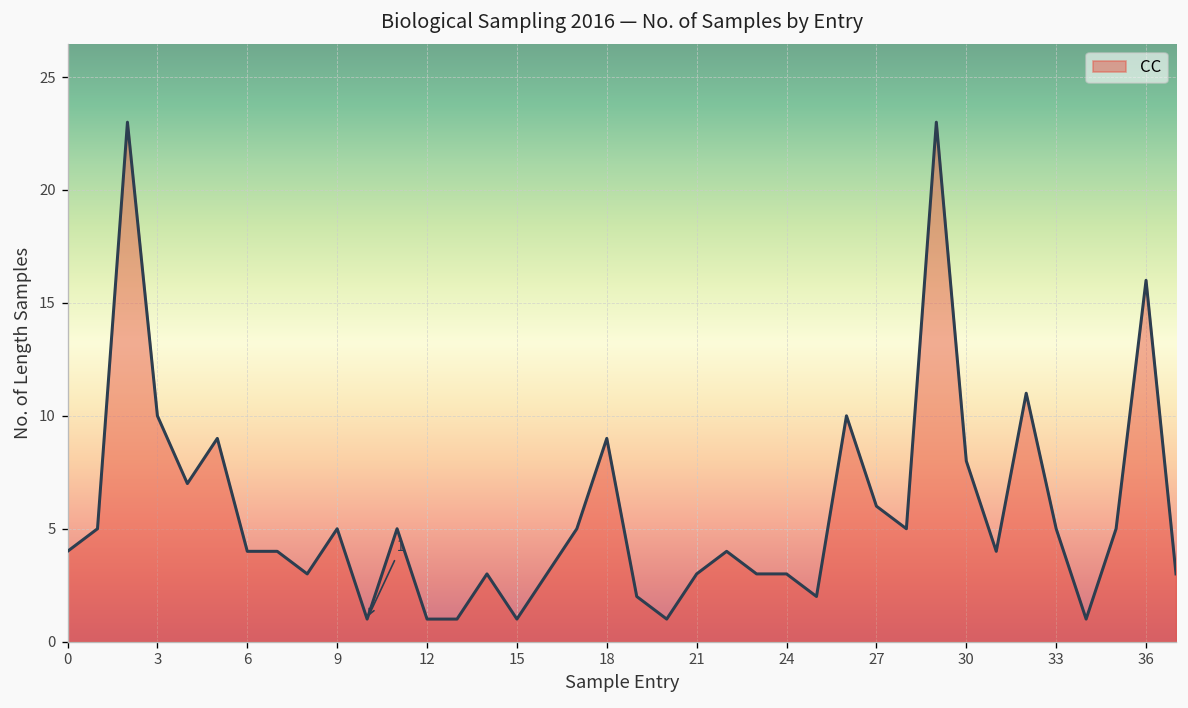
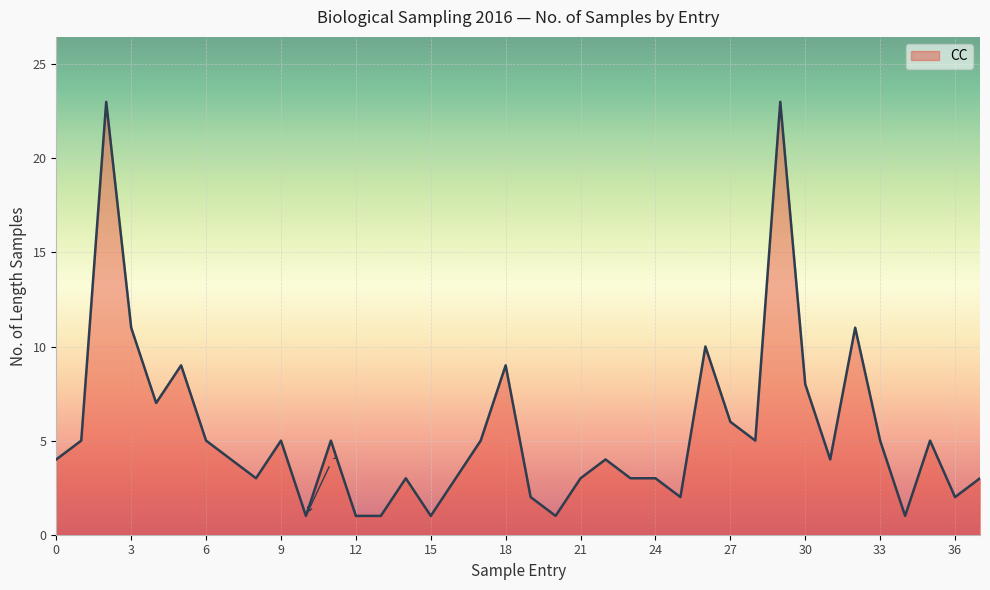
  {
    "0": 4,
-   "3": 10,
-   "6": 4,
+   "3": 11,
+   "6": 5,
    "9": 5,
    "12": 1,
    "15": 1,
    "18": 9,
    "21": 3,
    "24": 3,
    "27": 6,
    "30": 8,
    "33": 5,
-   "36": 16
+   "36": 2
  }
